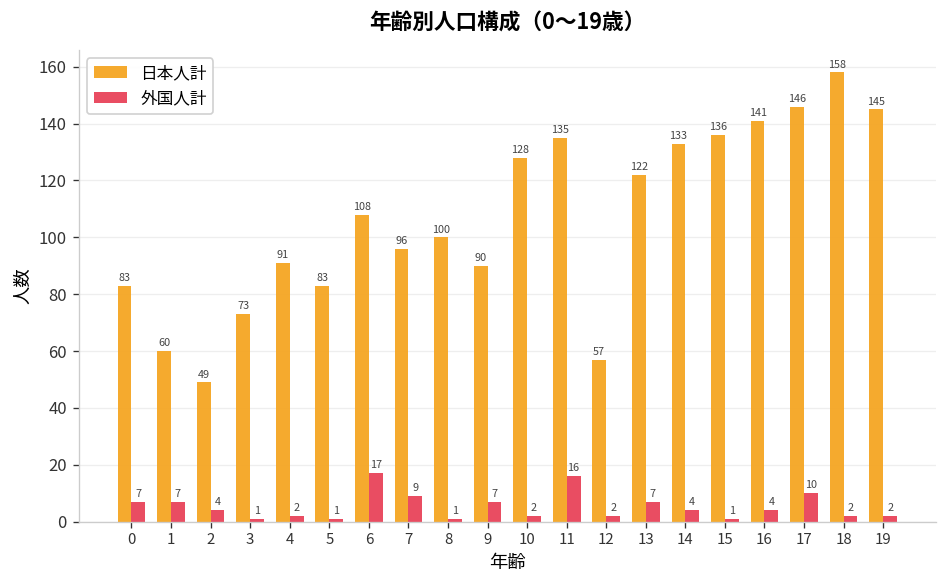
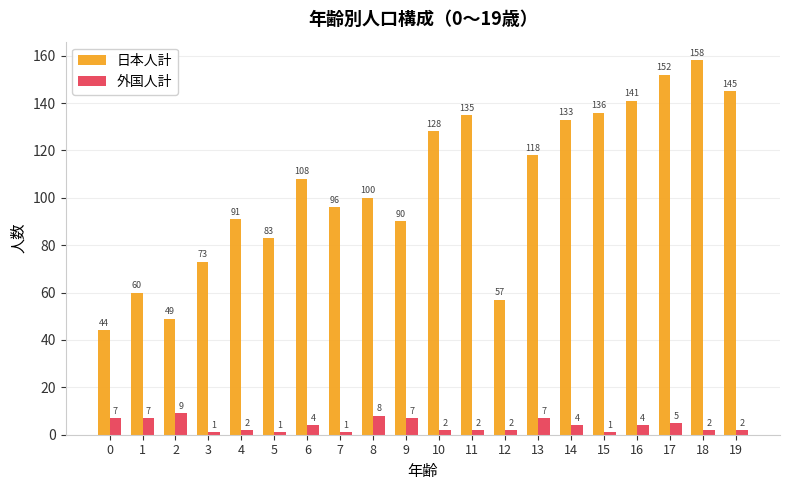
  {
    "日本人計": {
-     "0": 83,
+     "0": 44,
      "1": 60,
      "2": 49,
      "3": 73,
      "4": 91,
      "5": 83,
      "6": 108,
      "7": 96,
      "8": 100,
      "9": 90,
      "10": 128,
      "11": 135,
      "12": 57,
-     "13": 122,
+     "13": 118,
      "14": 133,
      "15": 136,
      "16": 141,
-     "17": 146,
+     "17": 152,
      "18": 158,
      "19": 145
    },
    "外国人計": {
      "0": 7,
      "1": 7,
-     "2": 4,
+     "2": 9,
      "3": 1,
      "4": 2,
      "5": 1,
-     "6": 17,
-     "7": 9,
-     "8": 1,
+     "6": 4,
+     "7": 1,
+     "8": 8,
      "9": 7,
      "10": 2,
-     "11": 16,
+     "11": 2,
      "12": 2,
      "13": 7,
      "14": 4,
      "15": 1,
      "16": 4,
-     "17": 10,
+     "17": 5,
      "18": 2,
      "19": 2
    }
  }
